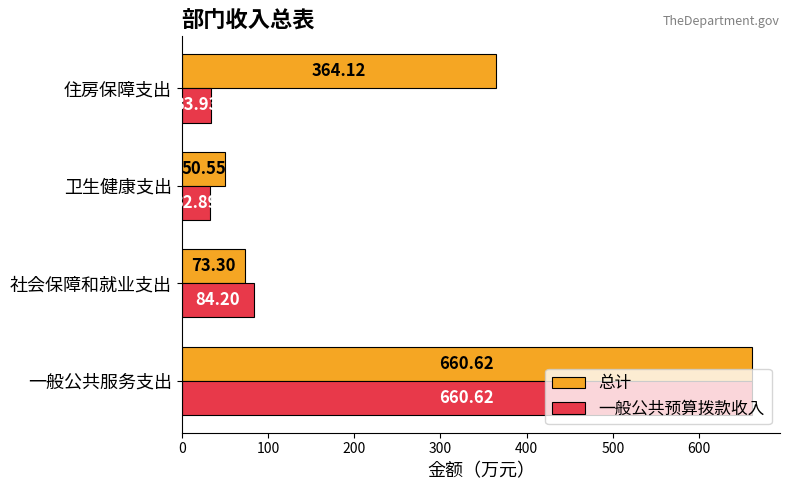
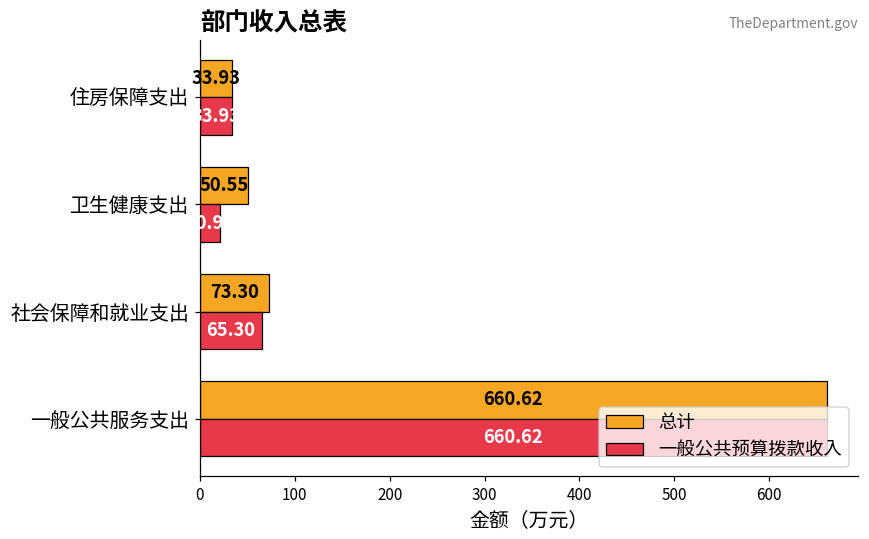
  {
    "总计": {
-     "住房保障支出": 364.12,
+     "住房保障支出": 33.93,
      "卫生健康支出": 50.55,
      "社会保障和就业支出": 73.30,
      "一般公共服务支出": 660.62
    },
    "一般公共预算拨款收入": {
      "住房保障支出": 33.93,
-     "卫生健康支出": 30,
-     "社会保障和就业支出": 84.20
+     "卫生健康支出": 20,
+     "社会保障和就业支出": 65.30
    }
  }
